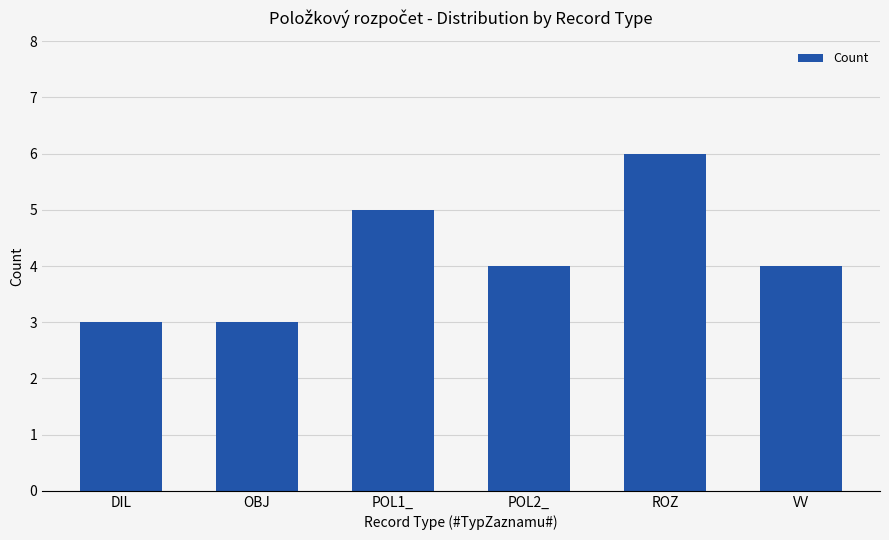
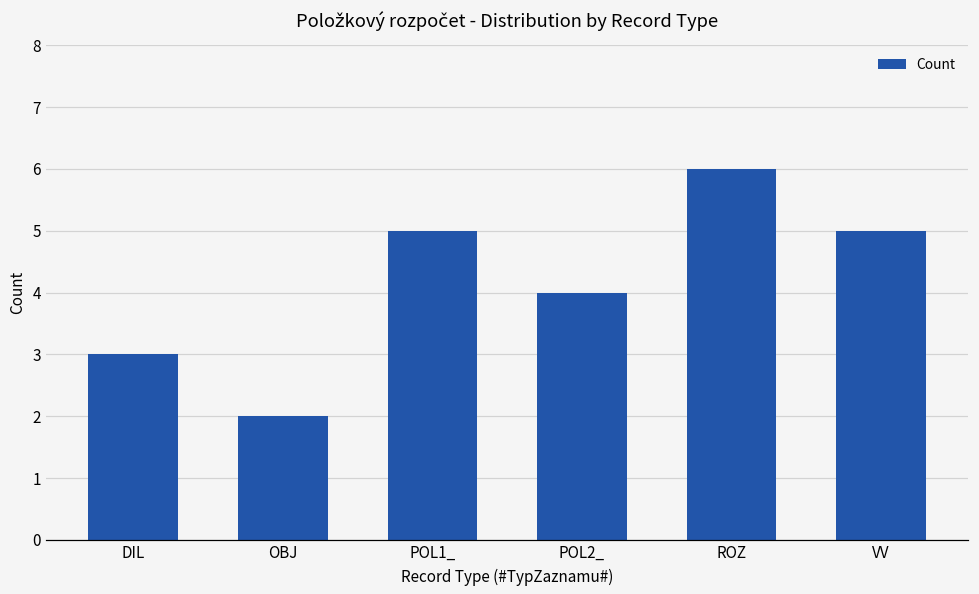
  {
    "DIL": 3,
-   "OBJ": 3,
+   "OBJ": 2,
    "POL1_": 5,
    "POL2_": 4,
    "ROZ": 6,
-   "VV": 4
+   "VV": 5
  }
